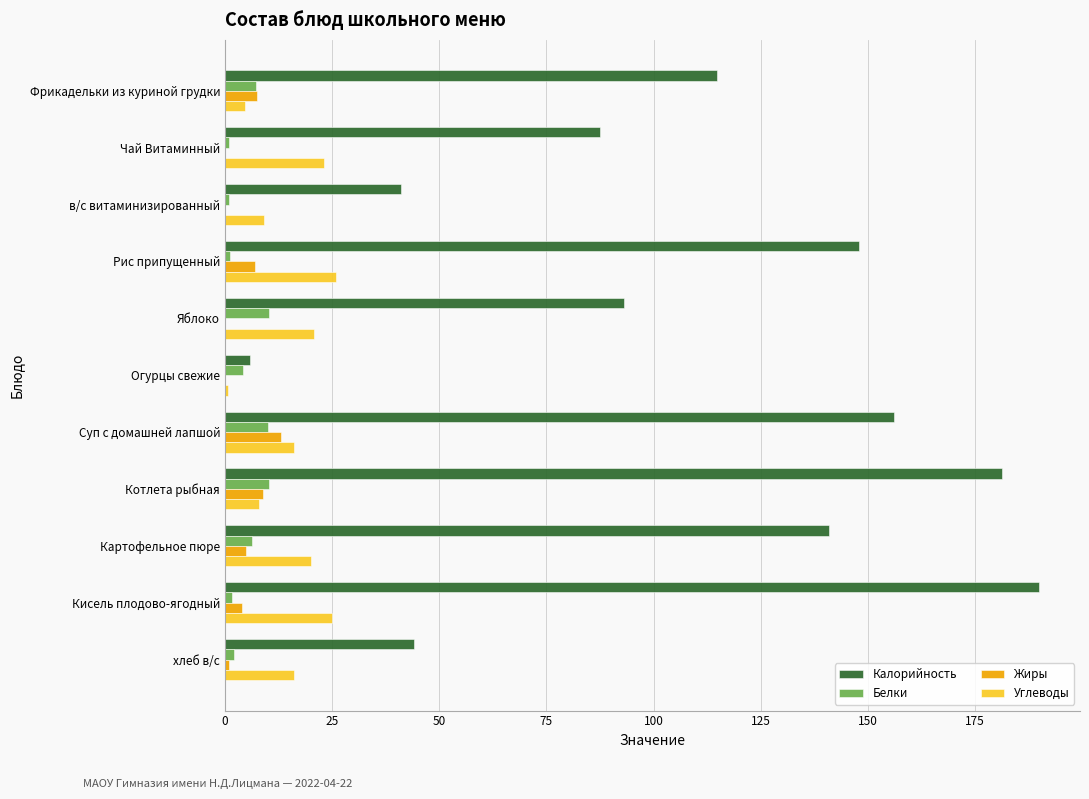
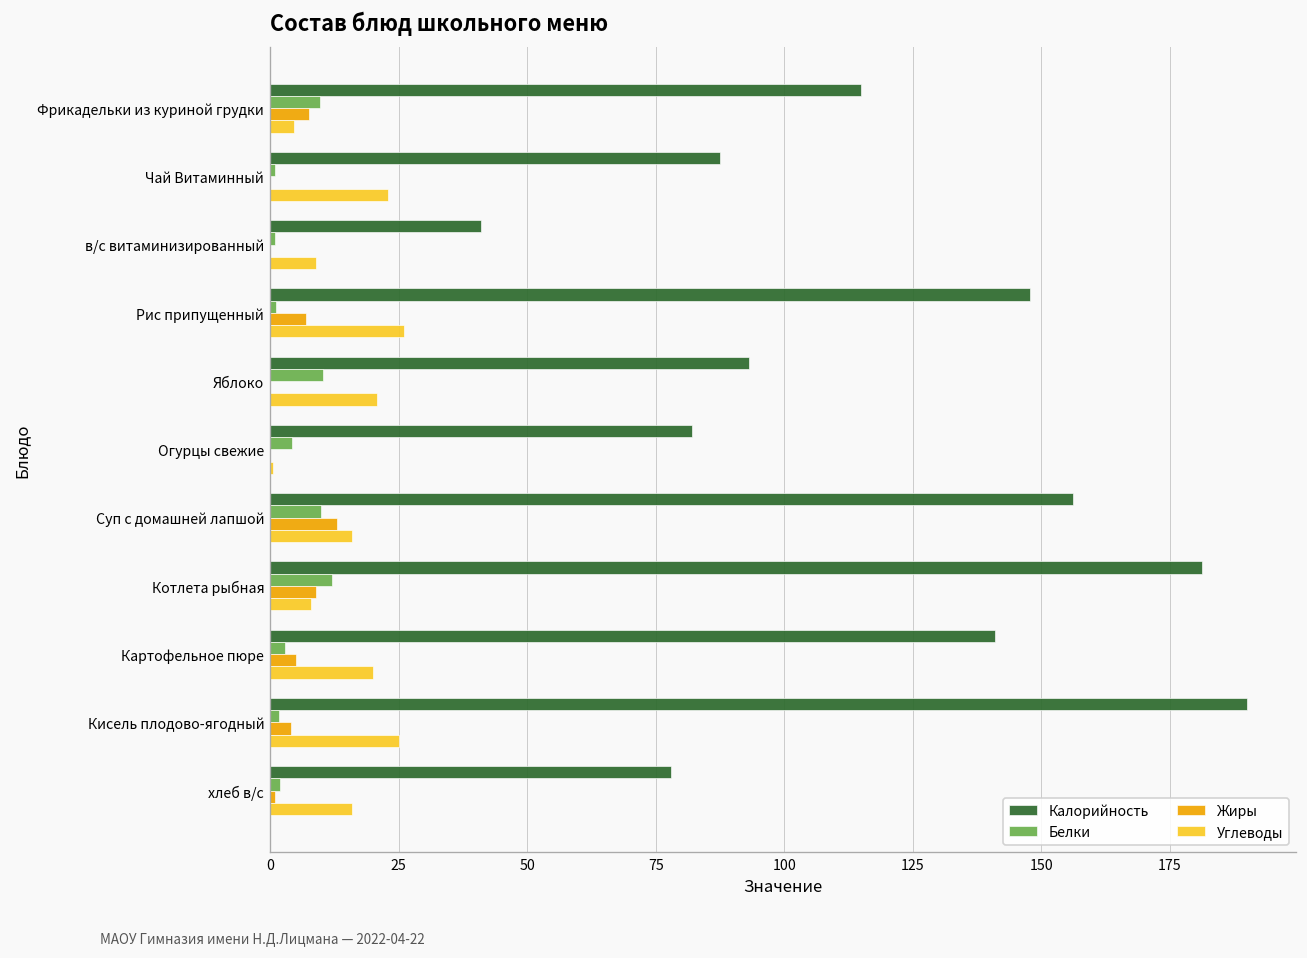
  {
    "Калорийность": {
      "Фрикадельки из куриной грудки": 115,
      "Чай Витаминный": 88,
      "в/с витаминизированный": 41,
      "Рис припущенный": 148,
      "Яблоко": 93,
-     "Огурцы свежие": 6,
+     "Огурцы свежие": 82,
      "Суп с домашней лапшой": 156,
      "Котлета рыбная": 181,
      "Картофельное пюре": 141,
      "Кисель плодово-ягодный": 190,
-     "хлеб в/с": 44
+     "хлеб в/с": 78
    },
    "Белки": {
-     "Фрикадельки из куриной грудки": 7,
+     "Фрикадельки из куриной грудки": 10,
      "Чай Витаминный": 1,
      "в/с витаминизированный": 1,
      "Рис припущенный": 1,
      "Яблоко": 10,
      "Огурцы свежие": 4,
      "Суп с домашней лапшой": 10,
-     "Котлета рыбная": 10,
-     "Картофельное пюре": 6,
+     "Котлета рыбная": 12,
+     "Картофельное пюре": 3,
      "Кисель плодово-ягодный": 2,
      "хлеб в/с": 2
    }
  }
